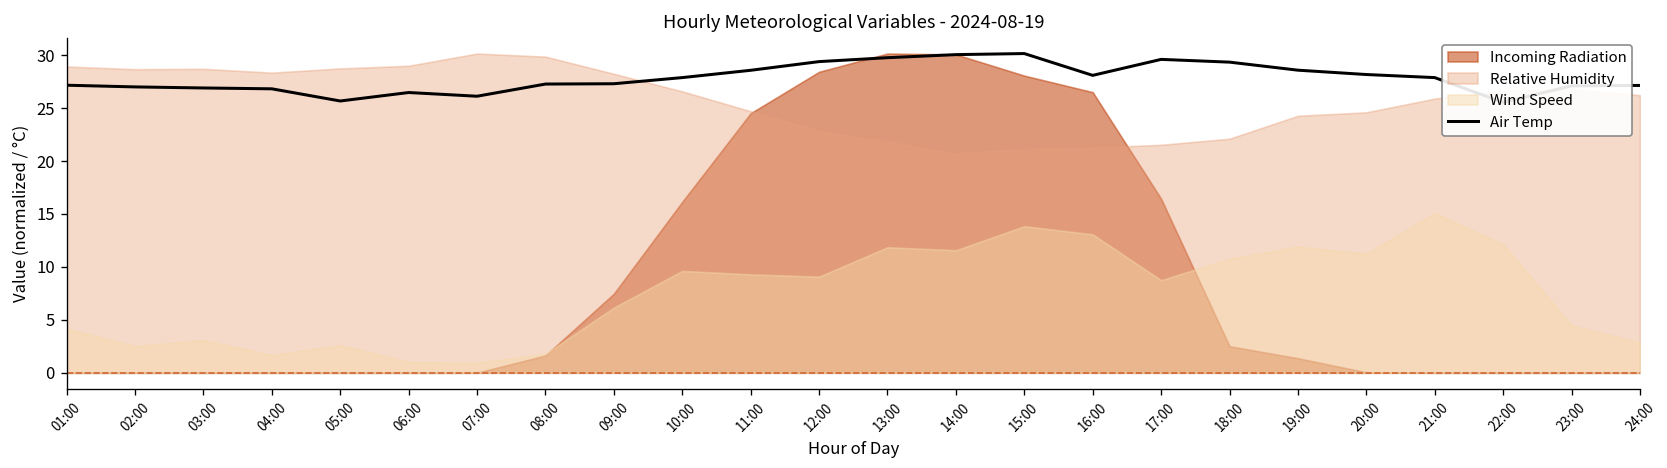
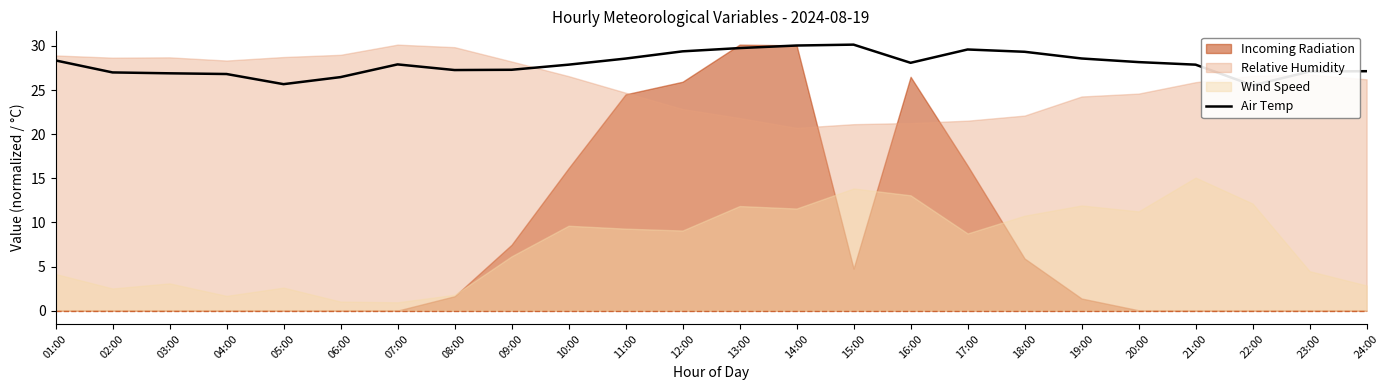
  {
    "Air Temp": {
-     "01:00": 27,
+     "01:00": 28,
      "02:00": 27,
      "03:00": 27,
      "04:00": 27,
      "05:00": 26,
      "06:00": 26,
-     "07:00": 26,
+     "07:00": 28,
      "08:00": 27,
      "09:00": 27,
      "10:00": 28,
      "11:00": 29,
      "12:00": 29,
      "13:00": 30,
      "15:00": 30,
      "16:00": 28,
      "17:00": 30,
      "18:00": 29,
      "19:00": 29,
      "20:00": 28,
      "21:00": 28,
      "24:00": 27
    },
    "Incoming Radiation": {
      "09:00": 7,
      "10:00": 16,
-     "12:00": 28,
+     "12:00": 26,
      "13:00": 30,
-     "15:00": 28,
+     "15:00": 5,
      "16:00": 27,
      "17:00": 16,
-     "18:00": 3,
+     "18:00": 6,
      "19:00": 1
    }
  }
